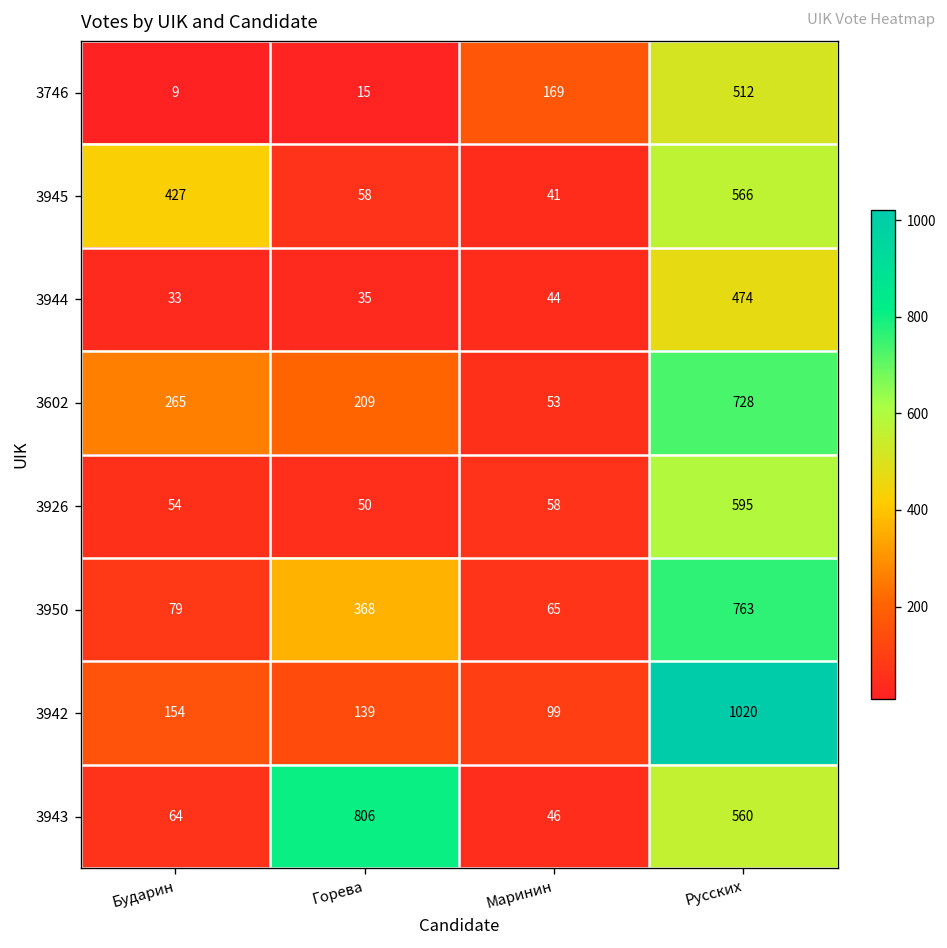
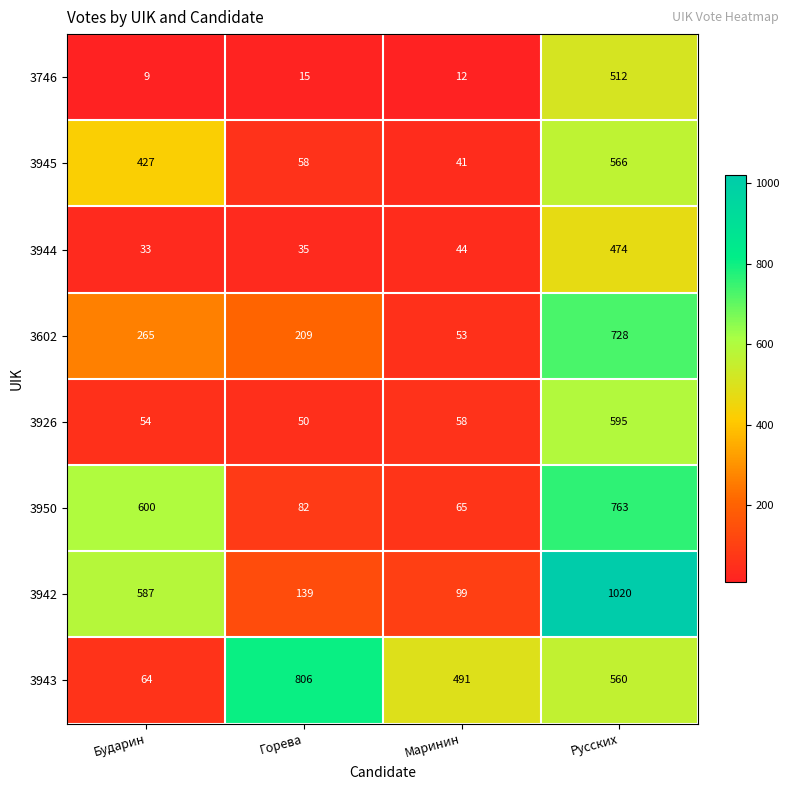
  {
    "3746": {
      "Бударин": 9,
      "Горева": 15,
-     "Маринин": 169,
+     "Маринин": 12,
      "Русских": 512
    },
    "3945": {
      "Бударин": 427,
      "Горева": 58,
      "Маринин": 41,
      "Русских": 566
    },
    "3944": {
      "Бударин": 33,
      "Горева": 35,
      "Маринин": 44,
      "Русских": 474
    },
    "3602": {
      "Бударин": 265,
      "Горева": 209,
      "Маринин": 53,
      "Русских": 728
    },
    "3926": {
      "Бударин": 54,
      "Горева": 50,
      "Маринин": 58,
      "Русских": 595
    },
    "3950": {
-     "Бударин": 79,
-     "Горева": 368,
+     "Бударин": 600,
+     "Горева": 82,
      "Маринин": 65,
      "Русских": 763
    },
    "3942": {
-     "Бударин": 154,
+     "Бударин": 587,
      "Горева": 139,
      "Маринин": 99,
      "Русских": 1020
    },
    "3943": {
      "Бударин": 64,
      "Горева": 806,
-     "Маринин": 46,
+     "Маринин": 491,
      "Русских": 560
    }
  }
